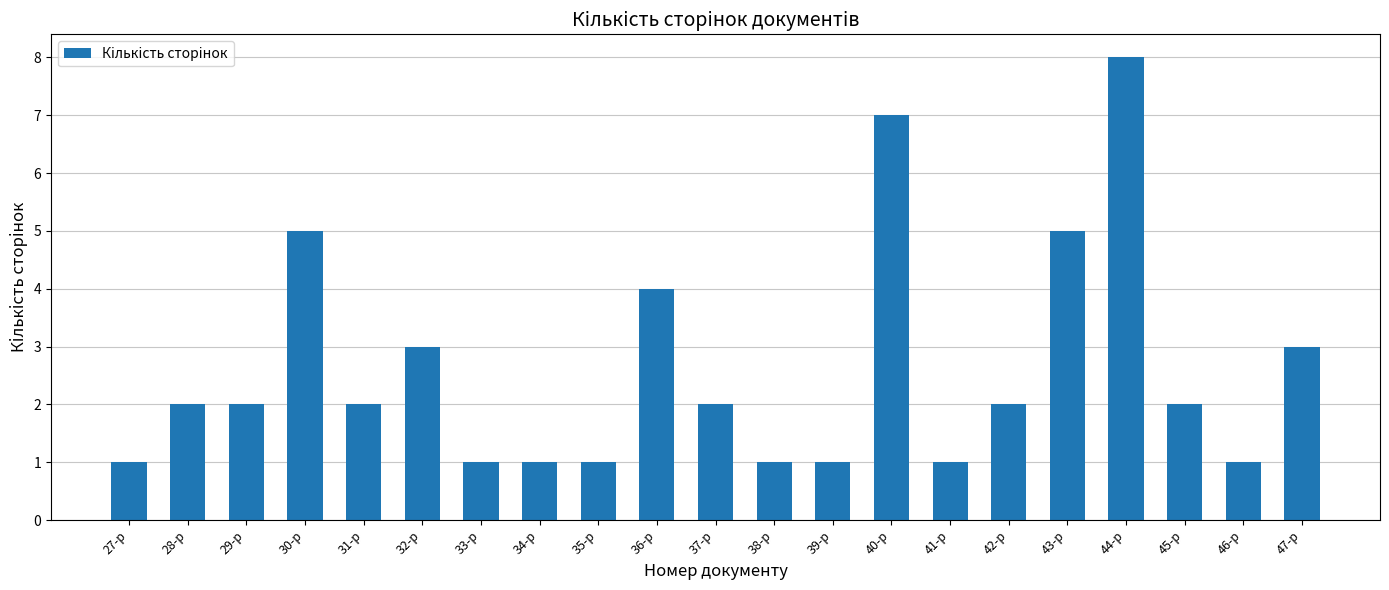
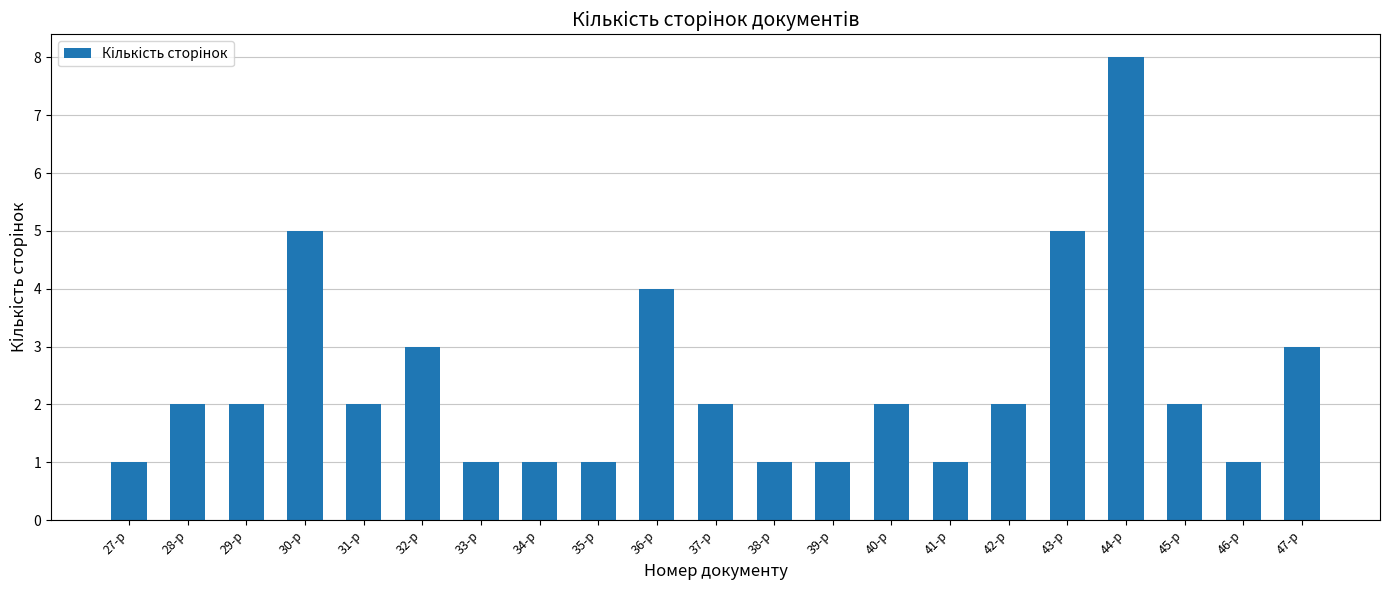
  {
    "27-р": 1,
    "28-р": 2,
    "29-р": 2,
    "30-р": 5,
    "31-р": 2,
    "32-р": 3,
    "33-р": 1,
    "34-р": 1,
    "35-р": 1,
    "36-р": 4,
    "37-р": 2,
    "38-р": 1,
    "39-р": 1,
-   "40-р": 7,
+   "40-р": 2,
    "41-р": 1,
    "42-р": 2,
    "43-р": 5,
    "44-р": 8,
    "45-р": 2,
    "46-р": 1,
    "47-р": 3
  }
